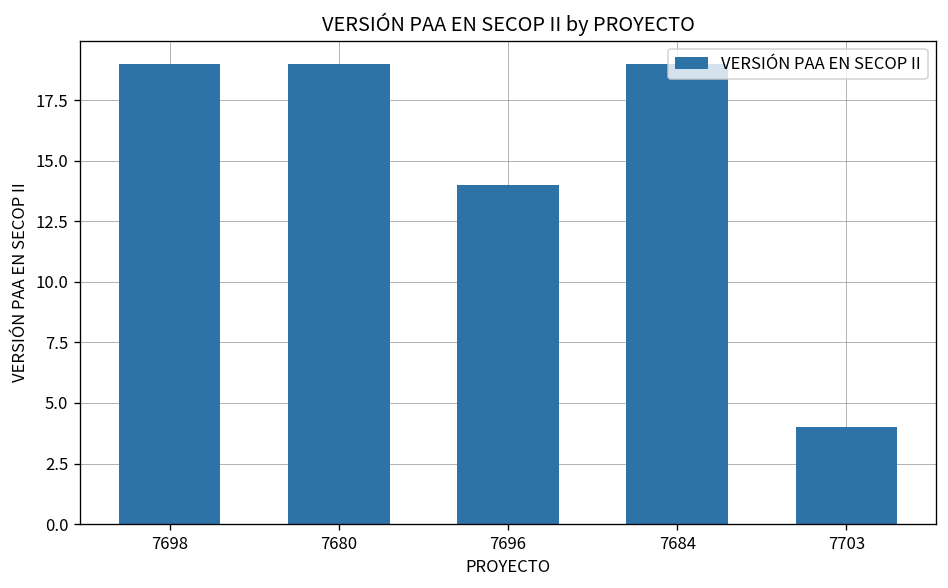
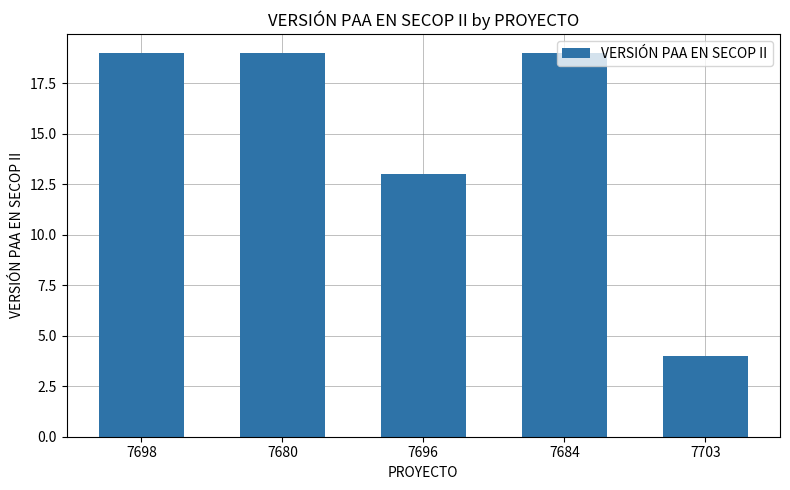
  {
    "7698": 19,
    "7680": 19,
-   "7696": 14,
+   "7696": 13,
    "7703": 4
  }
